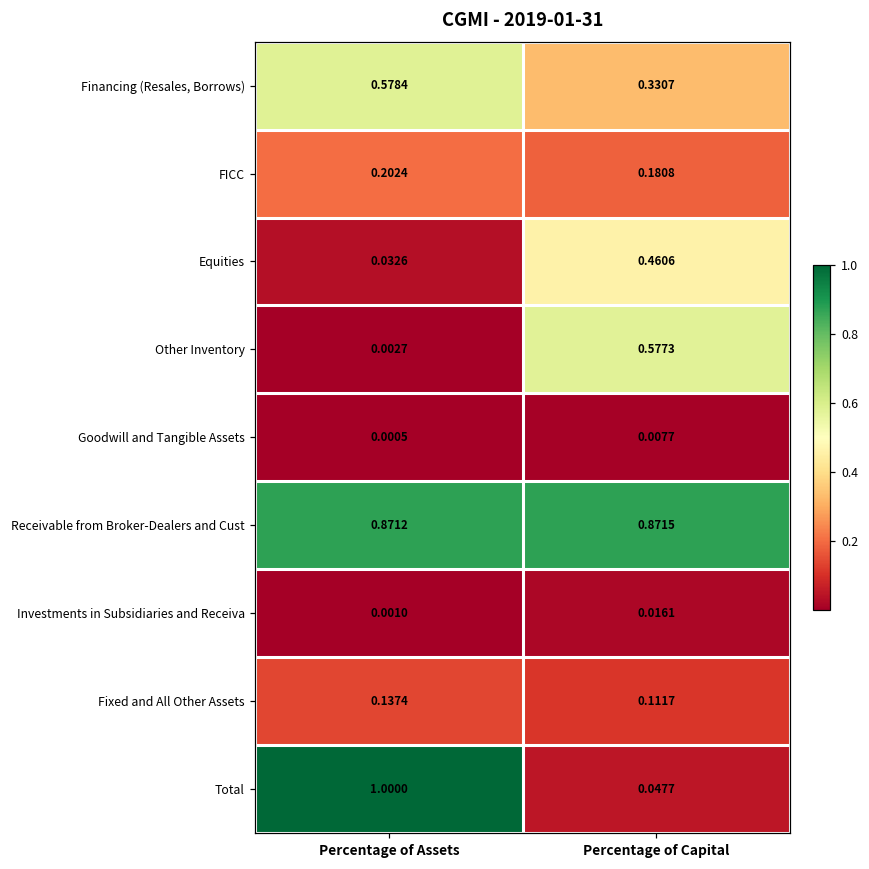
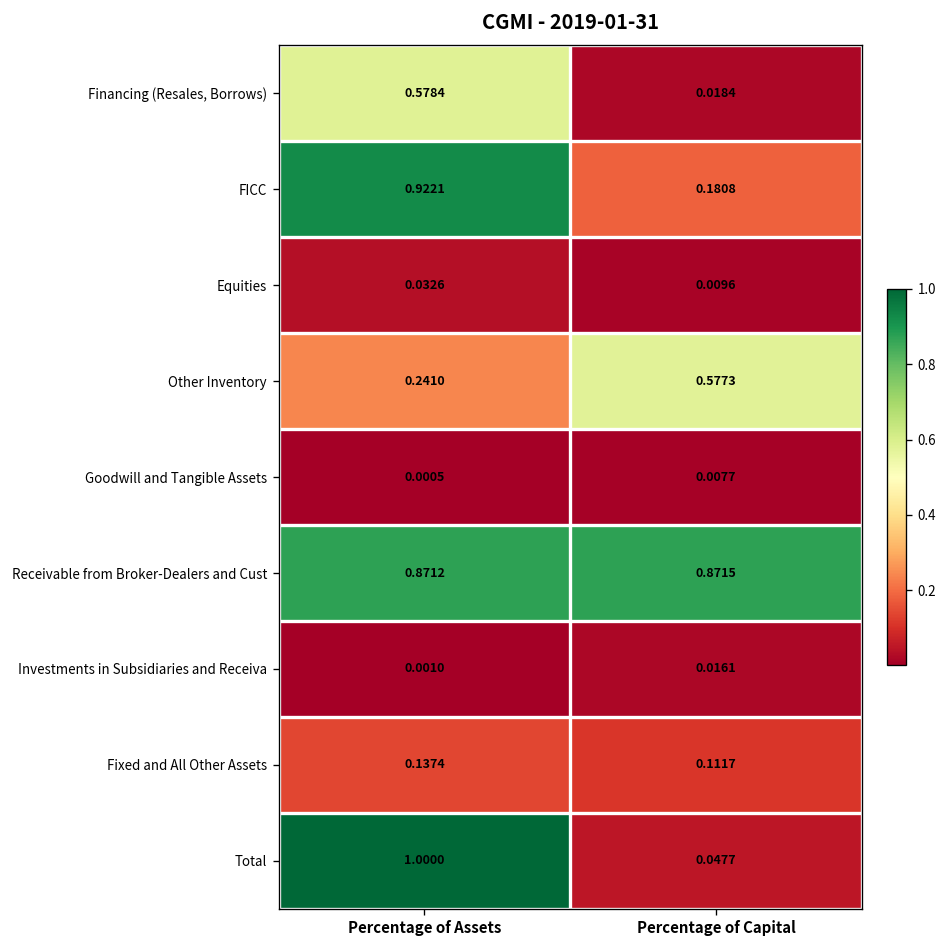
  {
    "Financing (Resales, Borrows)": {
      "Percentage of Assets": 0.5784,
-     "Percentage of Capital": 0.3307
+     "Percentage of Capital": 0.0184
    },
    "FICC": {
-     "Percentage of Assets": 0.2024,
+     "Percentage of Assets": 0.9221,
      "Percentage of Capital": 0.1808
    },
    "Equities": {
      "Percentage of Assets": 0.0326,
-     "Percentage of Capital": 0.4606
+     "Percentage of Capital": 0.0096
    },
    "Other Inventory": {
-     "Percentage of Assets": 0.0027,
+     "Percentage of Assets": 0.2410,
      "Percentage of Capital": 0.5773
    },
    "Goodwill and Tangible Assets": {
      "Percentage of Assets": 0.0005,
      "Percentage of Capital": 0.0077
    },
    "Receivable from Broker-Dealers and Cust": {
      "Percentage of Assets": 0.8712,
      "Percentage of Capital": 0.8715
    },
    "Investments in Subsidiaries and Receiva": {
      "Percentage of Assets": 0.0010,
      "Percentage of Capital": 0.0161
    },
    "Fixed and All Other Assets": {
      "Percentage of Assets": 0.1374,
      "Percentage of Capital": 0.1117
    },
    "Total": {
      "Percentage of Assets": 1.0000,
      "Percentage of Capital": 0.0477
    }
  }
